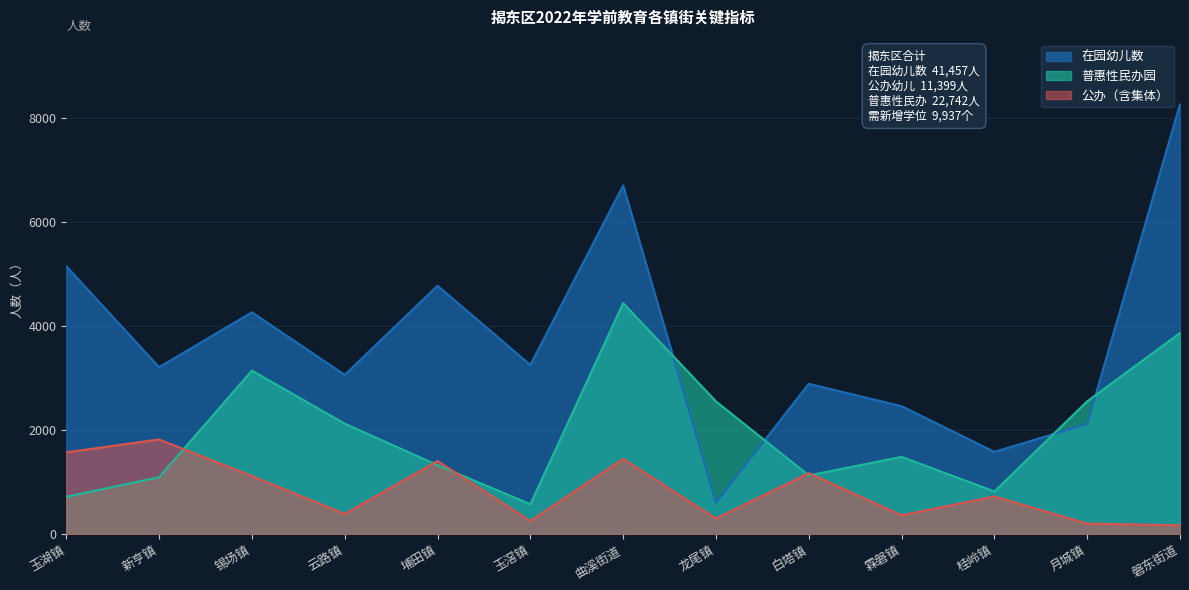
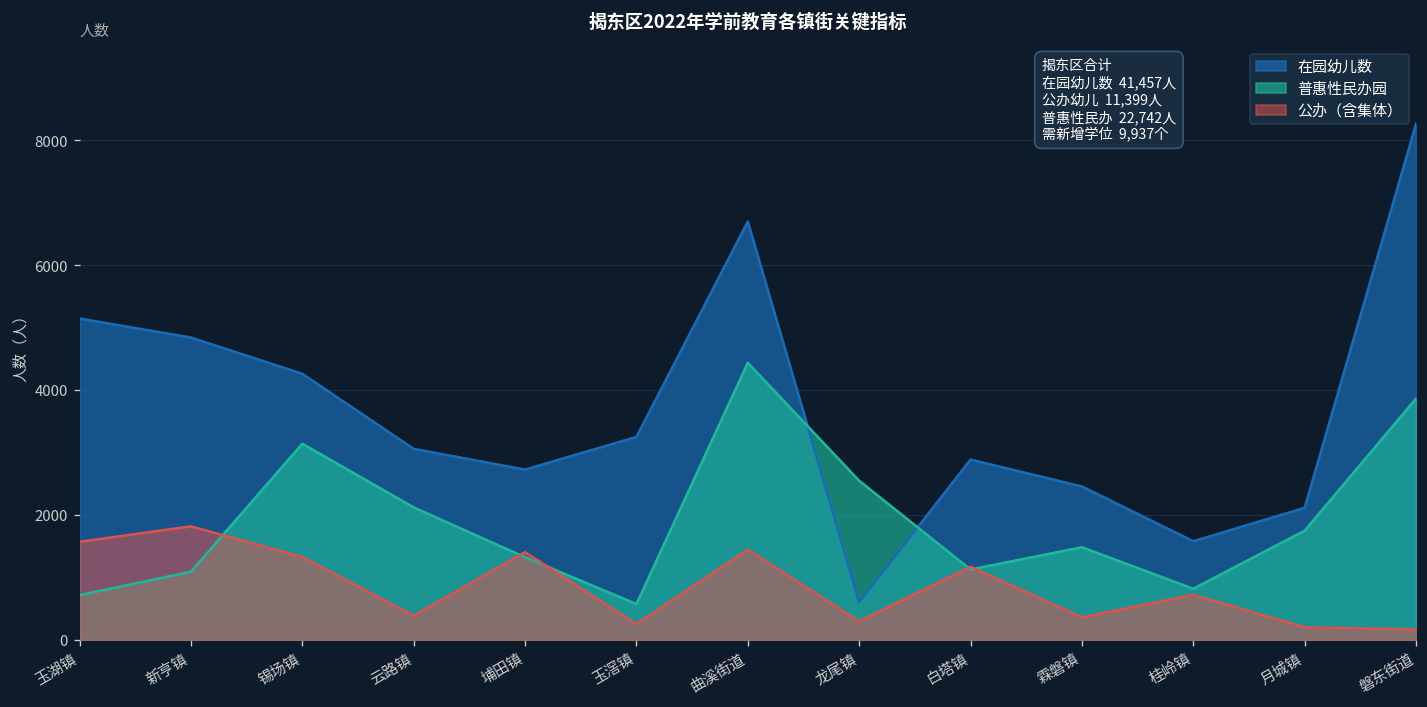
  {
    "在园幼儿数": {
      "玉湖镇": 5100,
-     "新亨镇": 3200,
+     "新亨镇": 4800,
      "锡场镇": 4300,
      "云路镇": 3100,
-     "埔田镇": 4800,
+     "埔田镇": 2700,
      "玉滘镇": 3200,
      "曲溪街道": 6700,
      "龙尾镇": 600,
      "白塔镇": 2900,
      "霖磐镇": 2500,
      "桂岭镇": 1600,
      "月城镇": 2100,
      "磐东街道": 8300
    },
    "普惠性民办园": {
      "玉湖镇": 700,
      "新亨镇": 1100,
      "锡场镇": 3100,
      "云路镇": 2100,
      "埔田镇": 1300,
      "玉滘镇": 600,
      "曲溪街道": 4400,
      "龙尾镇": 2500,
      "霖磐镇": 1500,
      "桂岭镇": 800,
-     "月城镇": 2500,
+     "月城镇": 1700,
      "磐东街道": 3900
    },
    "公办（含集体）": {
      "玉湖镇": 1600,
      "新亨镇": 1800,
-     "锡场镇": 1100,
+     "锡场镇": 1300,
      "云路镇": 400,
      "埔田镇": 1400,
      "玉滘镇": 300,
      "曲溪街道": 1400,
      "龙尾镇": 300,
      "霖磐镇": 400,
      "桂岭镇": 700,
      "月城镇": 200,
      "磐东街道": 200
    }
  }
